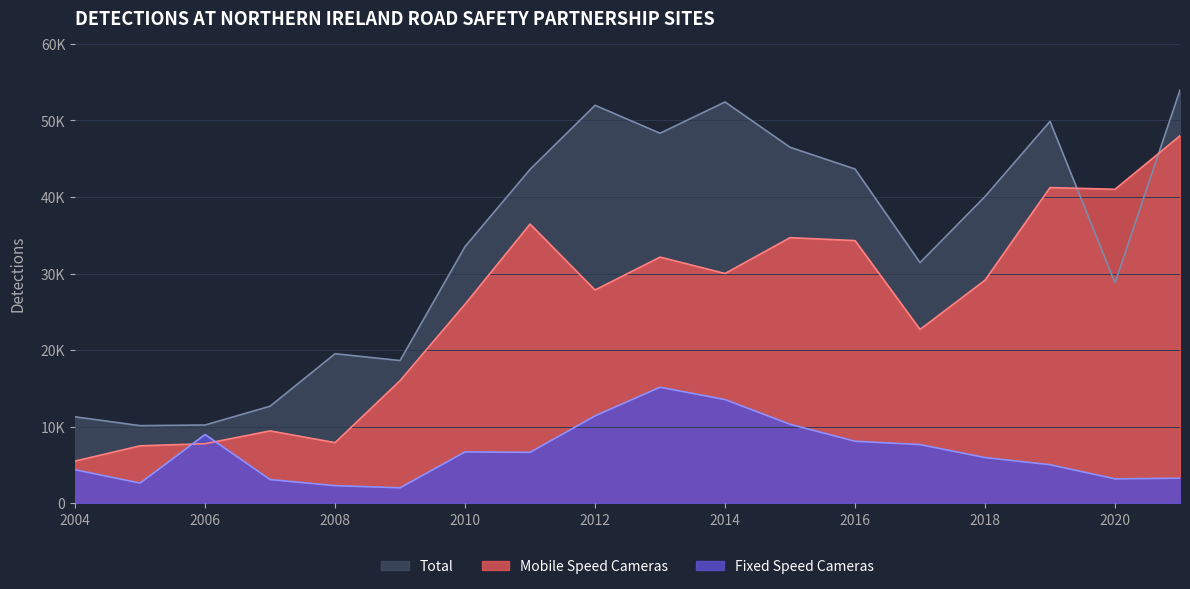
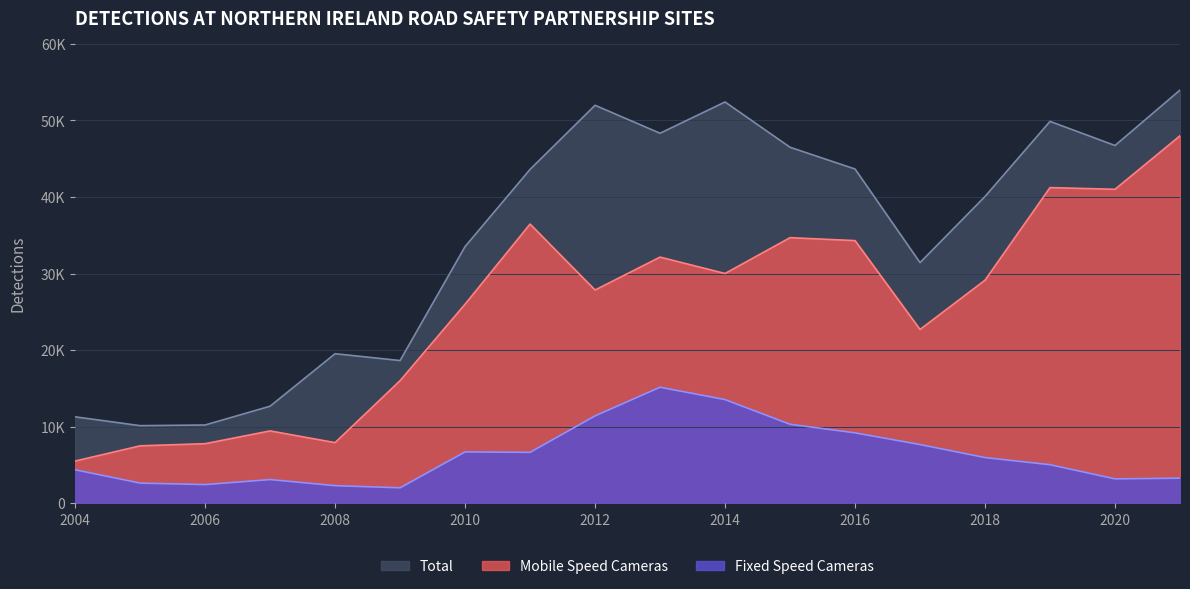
  {
    "Total": {
      "2004": 11000,
      "2006": 10000,
      "2008": 20000,
      "2010": 34000,
      "2012": 52000,
      "2014": 52000,
      "2016": 44000,
      "2018": 40000,
-     "2020": 29000
+     "2020": 47000
    },
    "Mobile Speed Cameras": {
      "2004": 6000,
      "2006": 8000,
      "2008": 8000,
      "2010": 26000,
      "2012": 28000,
      "2014": 30000,
      "2016": 34000,
      "2018": 29000,
      "2020": 41000
    },
    "Fixed Speed Cameras": {
      "2004": 4000,
-     "2006": 9000,
+     "2006": 2000,
      "2008": 2000,
      "2010": 7000,
      "2012": 11000,
      "2014": 14000,
-     "2016": 8000,
+     "2016": 9000,
      "2018": 6000,
      "2020": 3000
    }
  }
